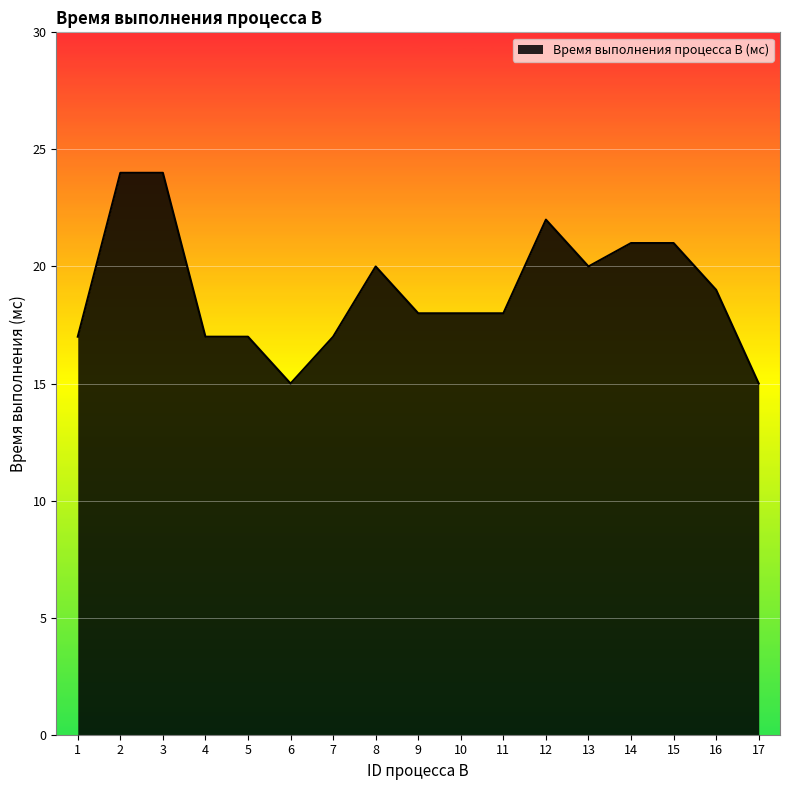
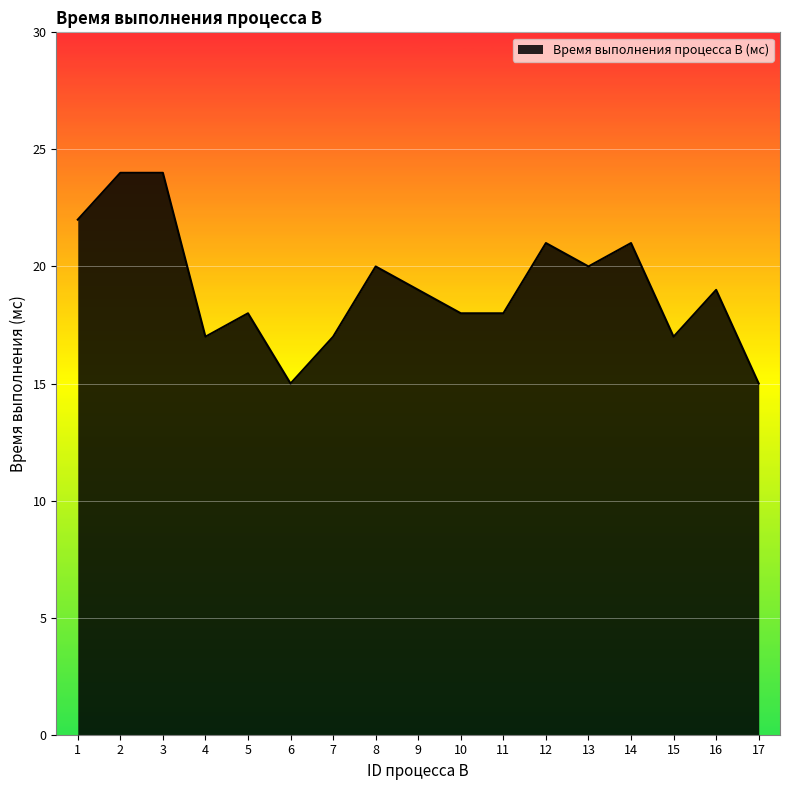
  {
-   "1": 17,
+   "1": 22,
    "2": 24,
    "3": 24,
    "4": 17,
-   "5": 17,
+   "5": 18,
    "6": 15,
    "7": 17,
    "8": 20,
-   "9": 18,
+   "9": 19,
    "10": 18,
    "11": 18,
-   "12": 22,
+   "12": 21,
    "13": 20,
    "14": 21,
-   "15": 21,
+   "15": 17,
    "16": 19,
    "17": 15
  }
